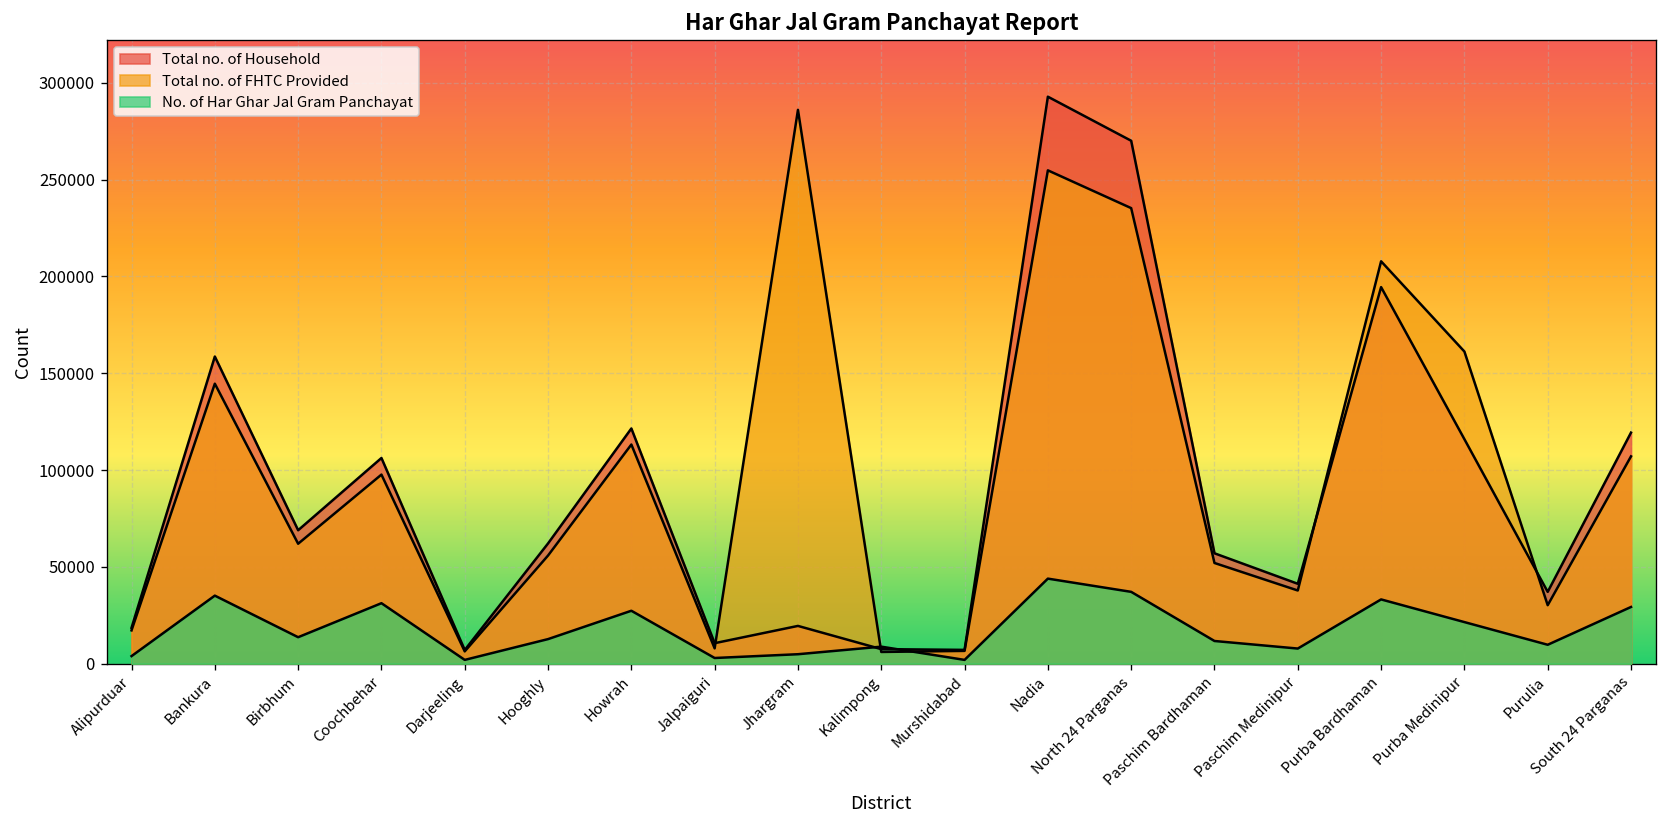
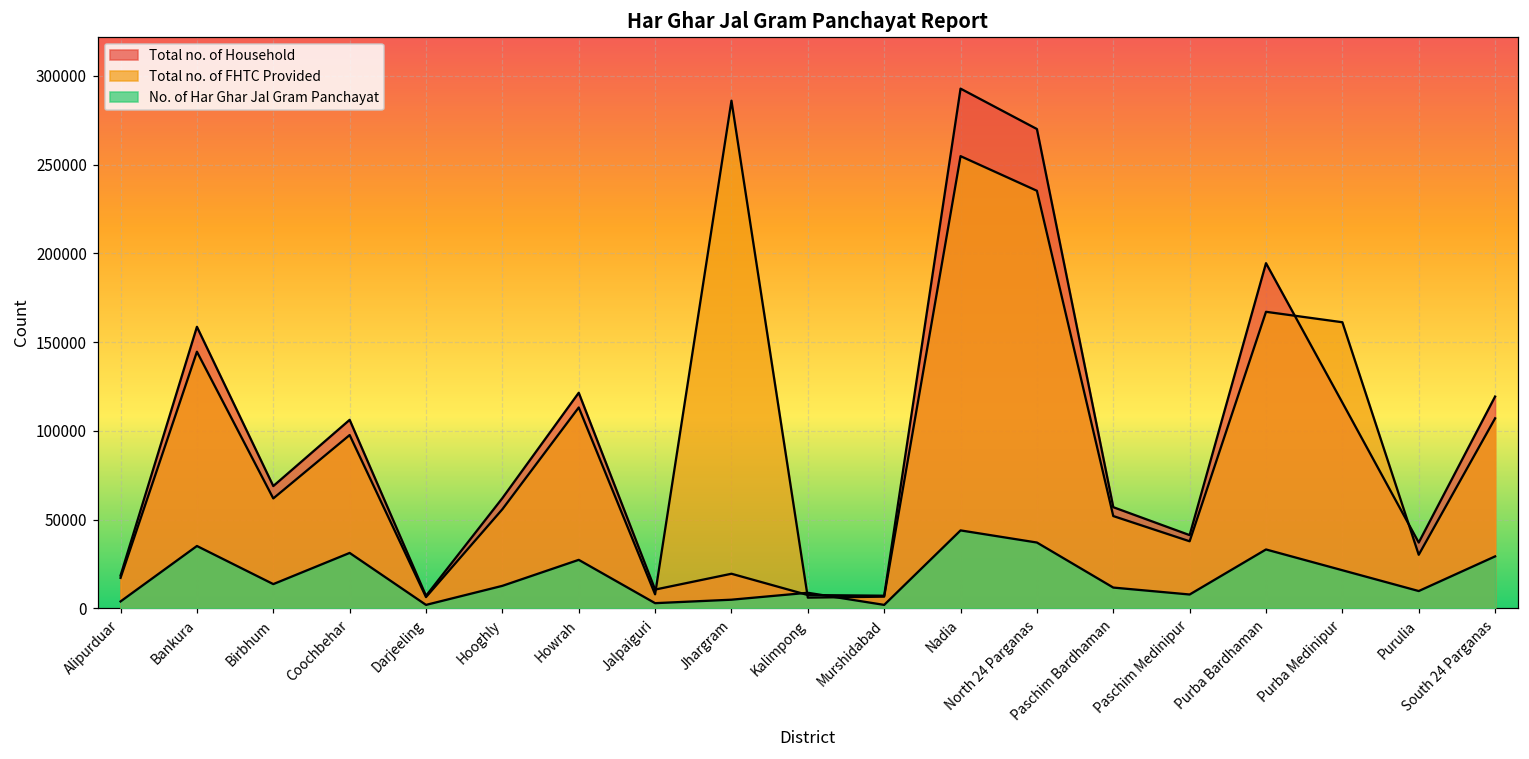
  {
    "Total no. of Household": {
      "Bankura": 159000,
      "Birbhum": 69000,
      "Coochbehar": 106000,
      "Hooghly": 62000,
      "Howrah": 121000,
      "Jalpaiguri": 11000,
      "Jhargram": 20000,
      "Nadia": 293000,
      "North 24 Parganas": 270000,
      "Paschim Bardhaman": 57000,
      "Paschim Medinipur": 41000,
      "Purba Bardhaman": 194000,
      "Purba Medinipur": 116000,
      "Purulia": 37000,
      "South 24 Parganas": 119000
    },
    "Total no. of FHTC Provided": {
      "Bankura": 145000,
      "Birbhum": 62000,
      "Coochbehar": 98000,
      "Hooghly": 56000,
      "Howrah": 113000,
      "Jalpaiguri": 8000,
      "Jhargram": 286000,
      "Nadia": 255000,
      "North 24 Parganas": 235000,
      "Paschim Bardhaman": 52000,
      "Paschim Medinipur": 38000,
-     "Purba Bardhaman": 208000,
+     "Purba Bardhaman": 167000,
      "Purba Medinipur": 161000,
      "Purulia": 30000,
      "South 24 Parganas": 107000
    },
    "No. of Har Ghar Jal Gram Panchayat": {
      "Alipurduar": 4000,
      "Bankura": 35000,
      "Birbhum": 14000,
      "Coochbehar": 31000,
      "Darjeeling": 2000,
      "Hooghly": 13000,
      "Howrah": 27000,
      "Jalpaiguri": 3000,
      "Jhargram": 5000,
      "Murshidabad": 2000,
      "Nadia": 44000,
      "North 24 Parganas": 37000,
      "Paschim Bardhaman": 12000,
      "Paschim Medinipur": 8000,
      "Purba Bardhaman": 33000,
      "Purba Medinipur": 21000,
      "Purulia": 10000,
      "South 24 Parganas": 29000
    }
  }
